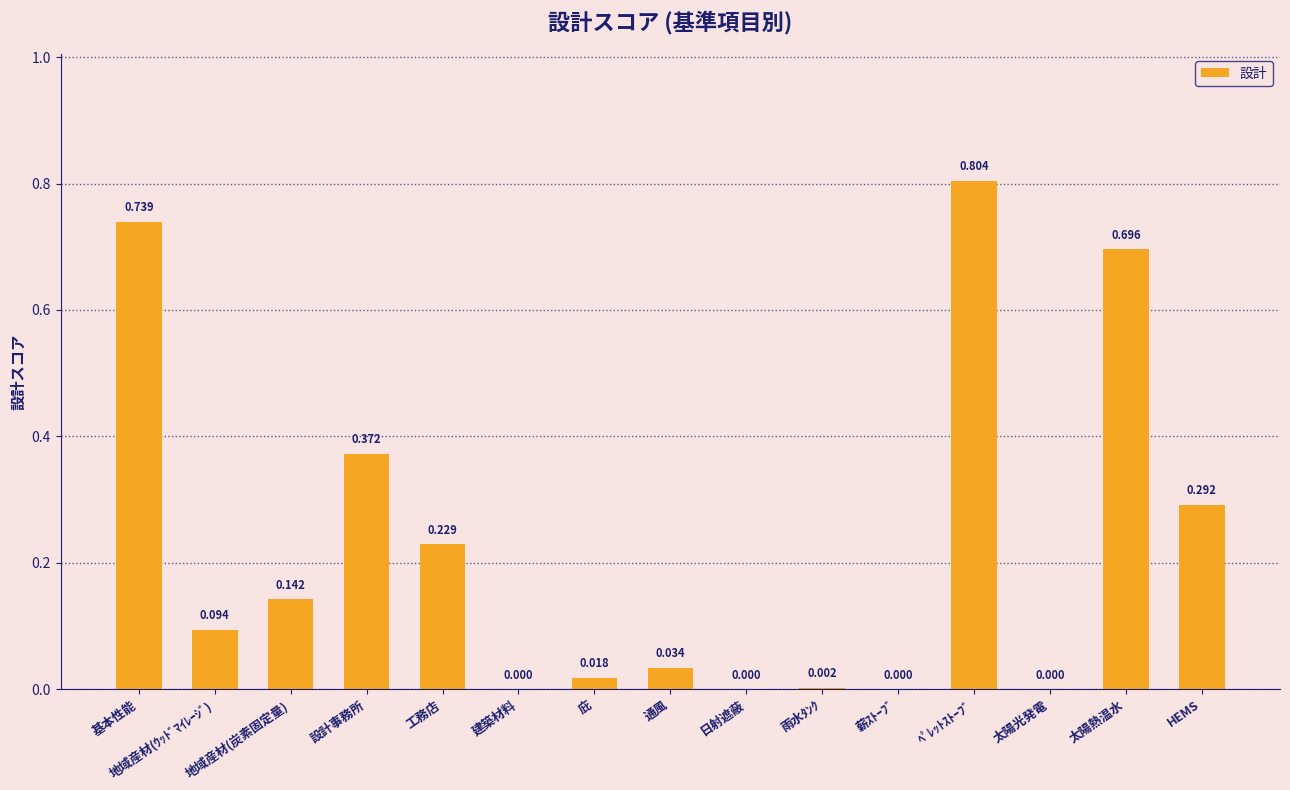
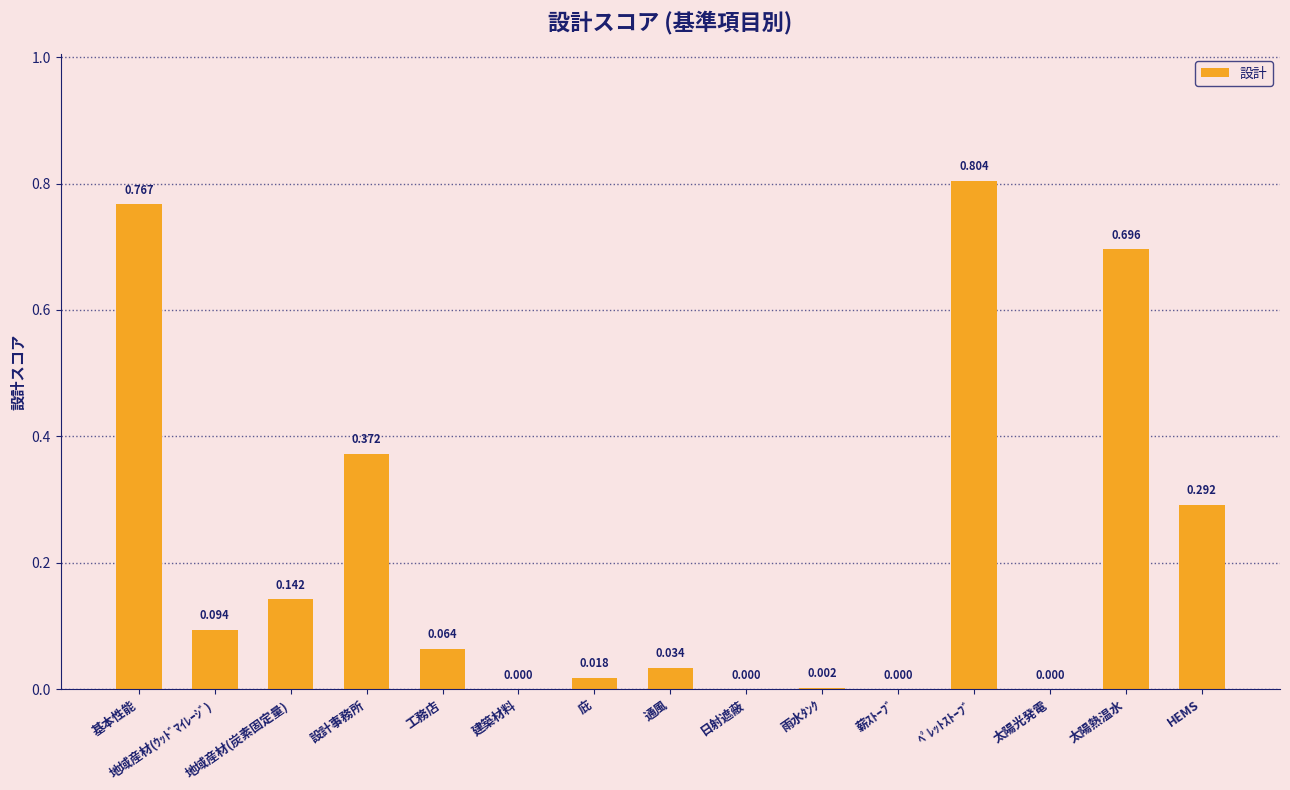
  {
-   "基本性能": 0.739,
+   "基本性能": 0.767,
    "地域産材(ｳｯﾄﾞﾏｲﾚｰｼﾞ)": 0.094,
    "地域産材(炭素固定量)": 0.142,
    "設計事務所": 0.372,
-   "工務店": 0.229,
+   "工務店": 0.064,
    "建築材料": 0.000,
    "庇": 0.018,
    "通風": 0.034,
    "日射遮蔽": 0.000,
    "雨水ﾀﾝｸ": 0.002,
    "薪ｽﾄｰﾌﾞ": 0.000,
    "ﾍﾟﾚｯﾄｽﾄｰﾌﾞ": 0.804,
    "太陽光発電": 0.000,
    "太陽熱温水": 0.696,
    "HEMS": 0.292
  }
